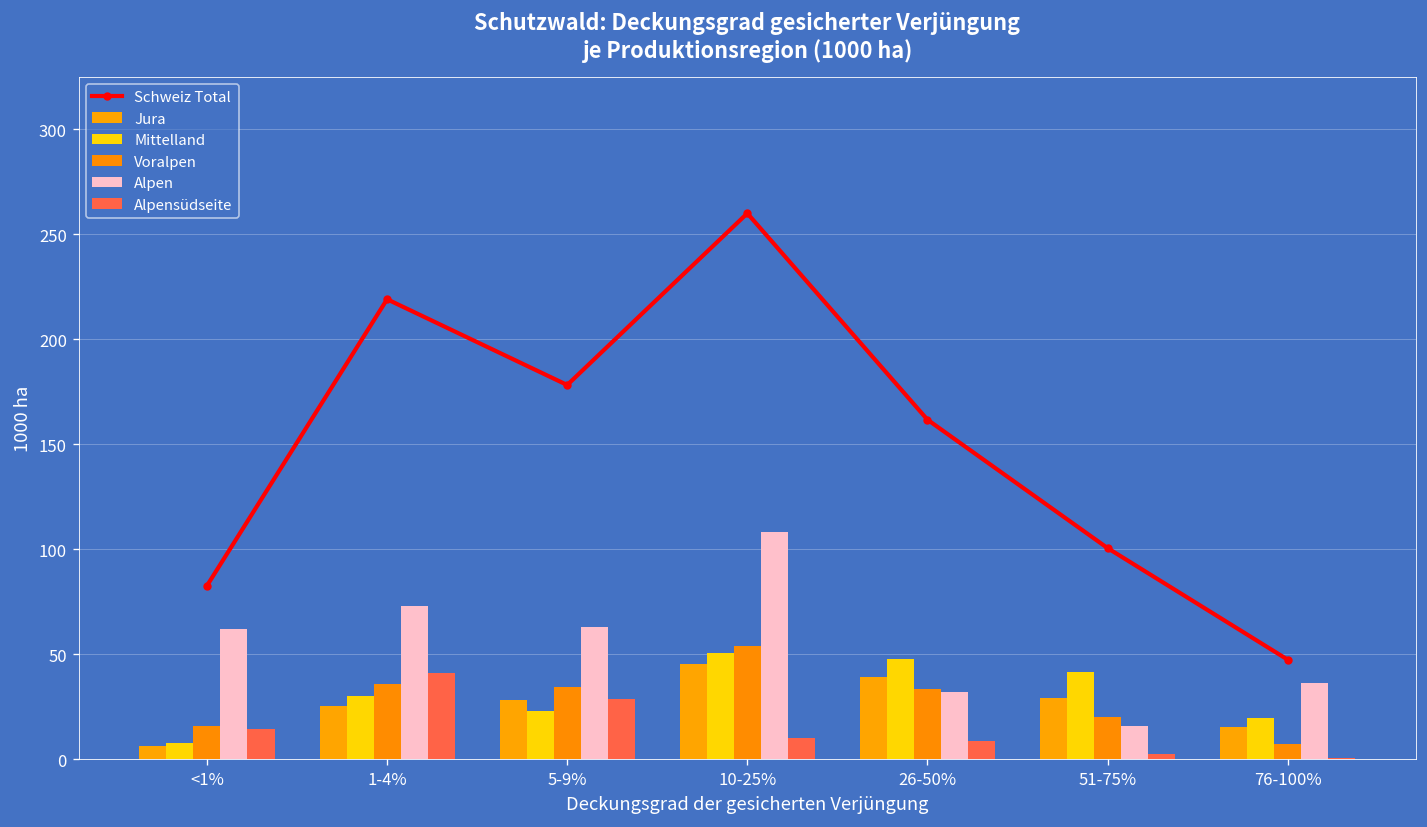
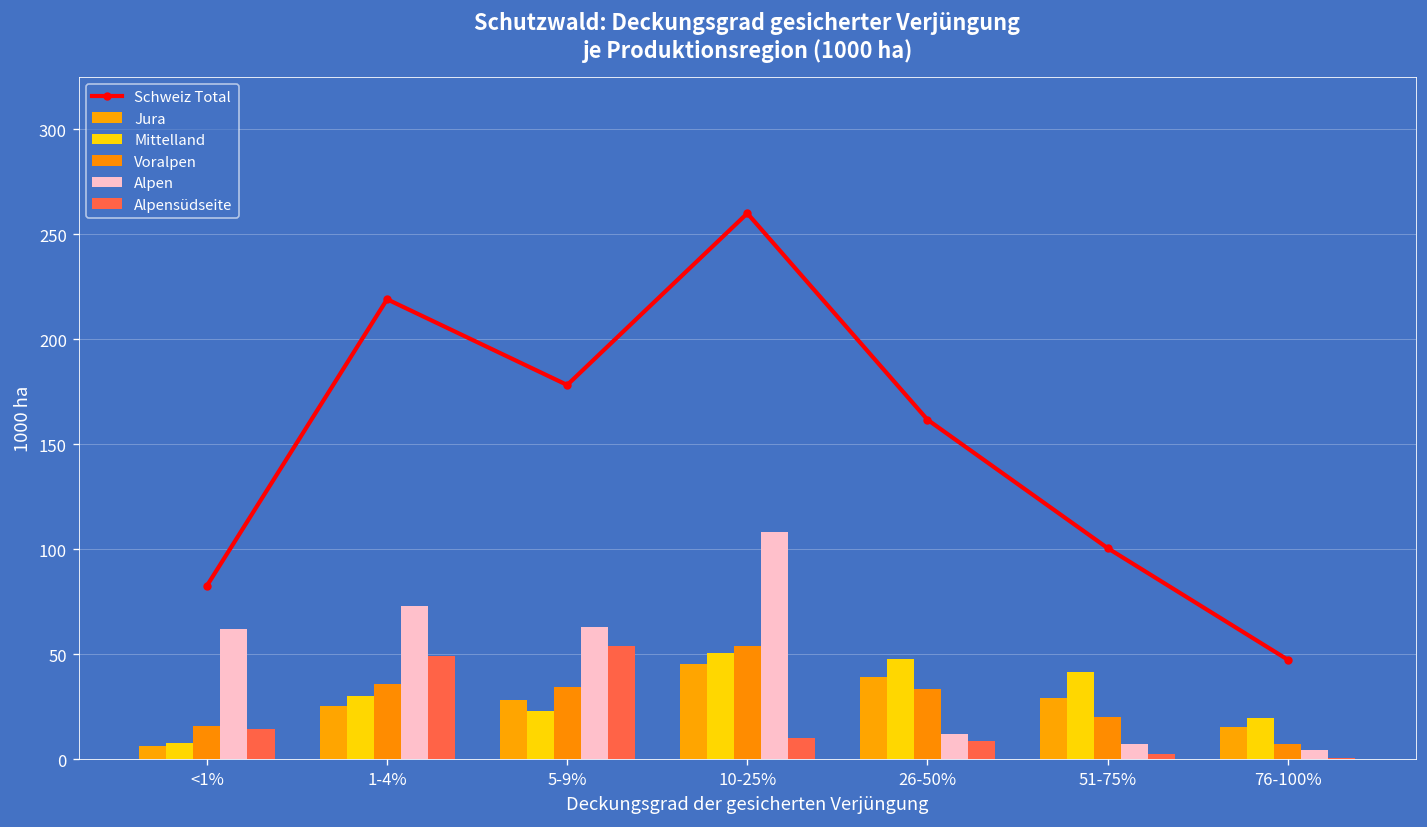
  {
    "Schweiz Total": {
      "<1%": 83,
      "1-4%": 219,
      "5-9%": 178,
      "10-25%": 260,
      "26-50%": 162,
      "51-75%": 101,
      "76-100%": 48
    },
    "Alpen": {
      "<1%": 62,
      "1-4%": 73,
      "5-9%": 63,
      "10-25%": 108,
-     "26-50%": 32,
-     "51-75%": 16,
-     "76-100%": 36
+     "26-50%": 12,
+     "51-75%": 7,
+     "76-100%": 5
    },
    "Alpensüdseite": {
      "<1%": 15,
-     "1-4%": 41,
-     "5-9%": 29,
+     "1-4%": 49,
+     "5-9%": 54,
      "10-25%": 10,
      "26-50%": 9,
      "51-75%": 3
    }
  }
